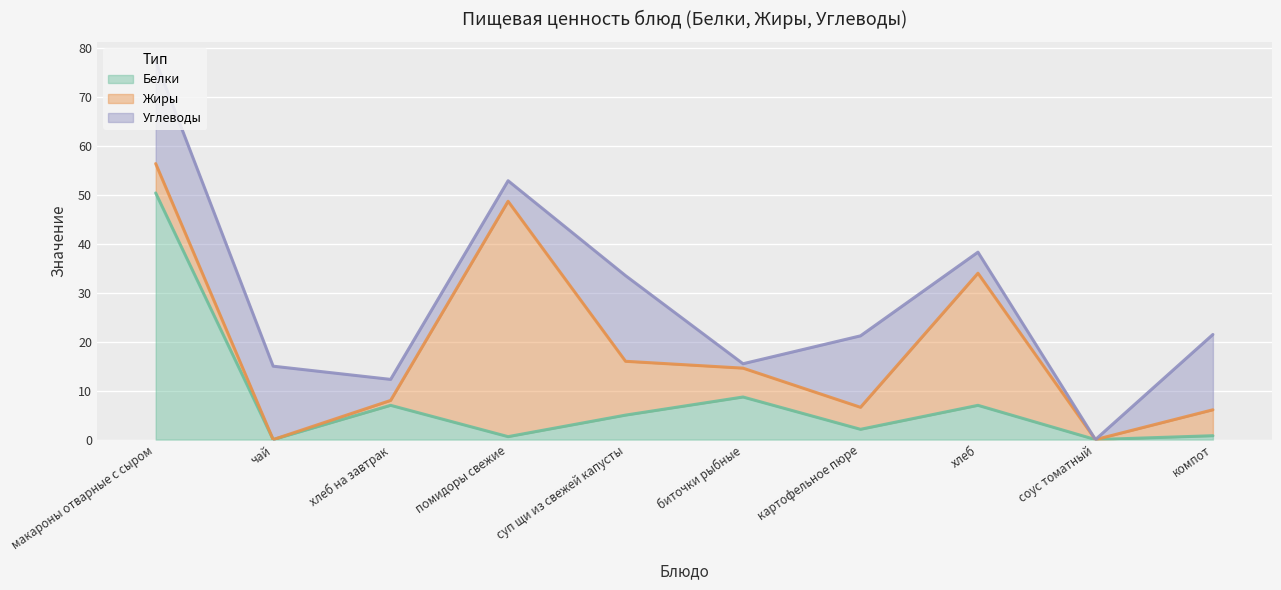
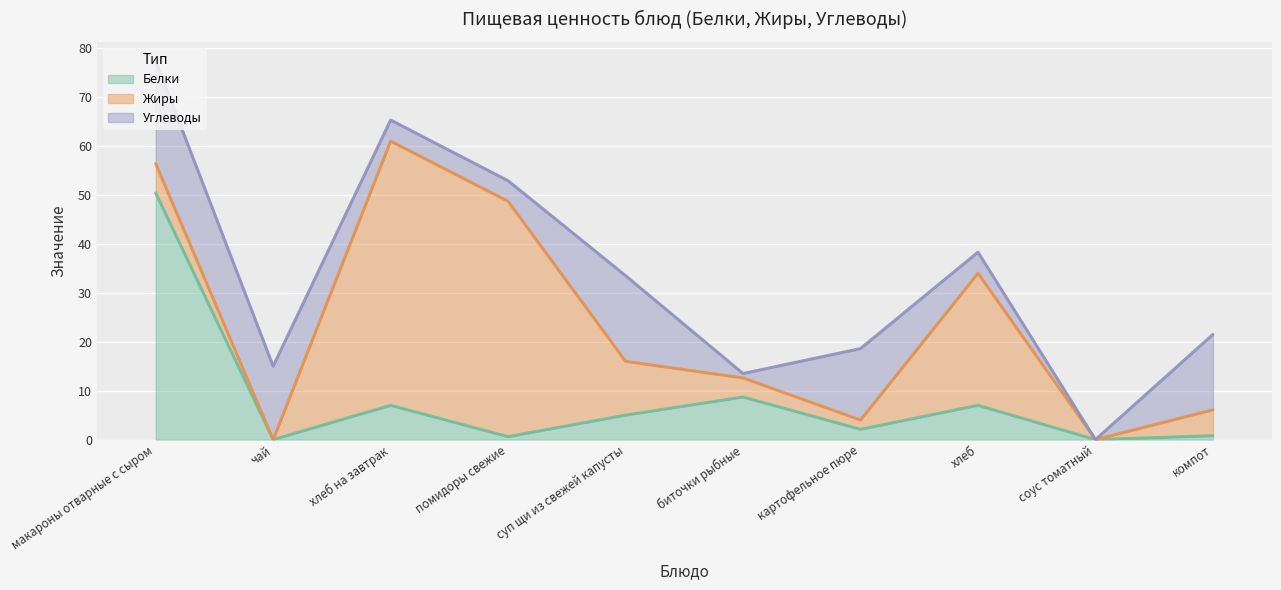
  {
    "Жиры": {
      "макароны отварные с сыром": 6,
-     "хлеб на завтрак": 1,
+     "хлеб на завтрак": 54,
      "помидоры свежие": 48,
      "суп щи из свежей капусты": 11,
-     "биточки рыбные": 6,
-     "картофельное пюре": 5,
+     "биточки рыбные": 4,
+     "картофельное пюре": 2,
      "хлеб": 27,
      "компот": 5
    }
  }
